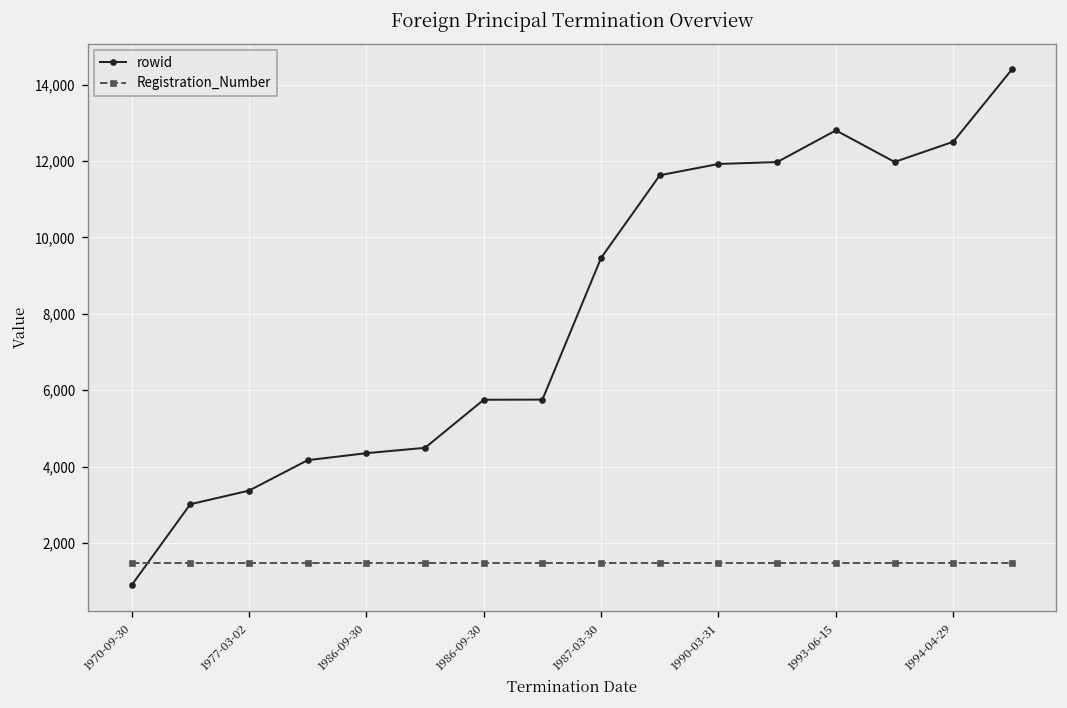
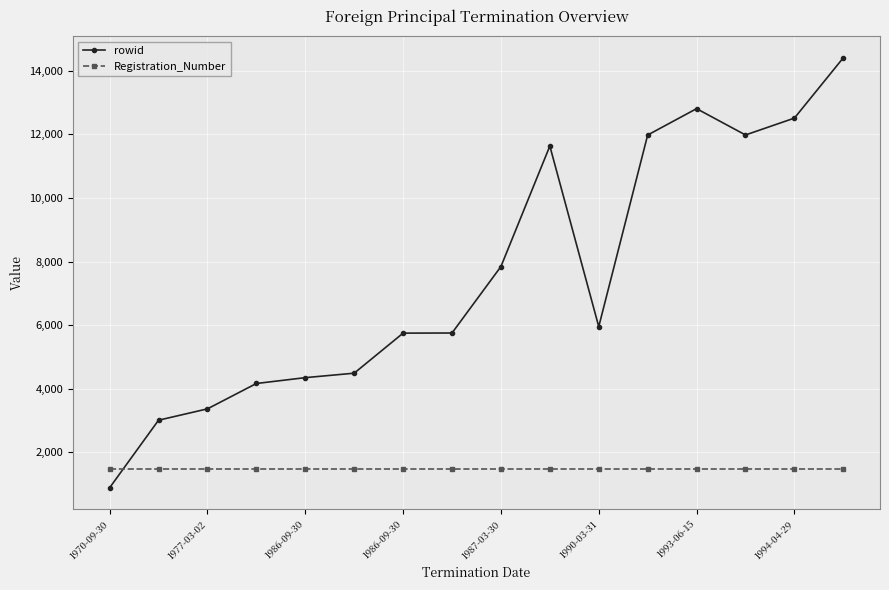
  {
    "rowid": {
      "1970-09-30": "900",
      "1977-03-02": "3,400",
-     "1987-03-30": "9,500",
-     "1990-03-31": "11,900",
+     "1987-03-30": "7,800",
+     "1990-03-31": "6,000",
      "1993-06-15": "12,800"
    },
    "Registration_Number": {
      "1970-09-30": "1,500",
      "1977-03-02": "1,500",
      "1987-03-30": "1,500",
      "1990-03-31": "1,500",
      "1993-06-15": "1,500"
    }
  }
